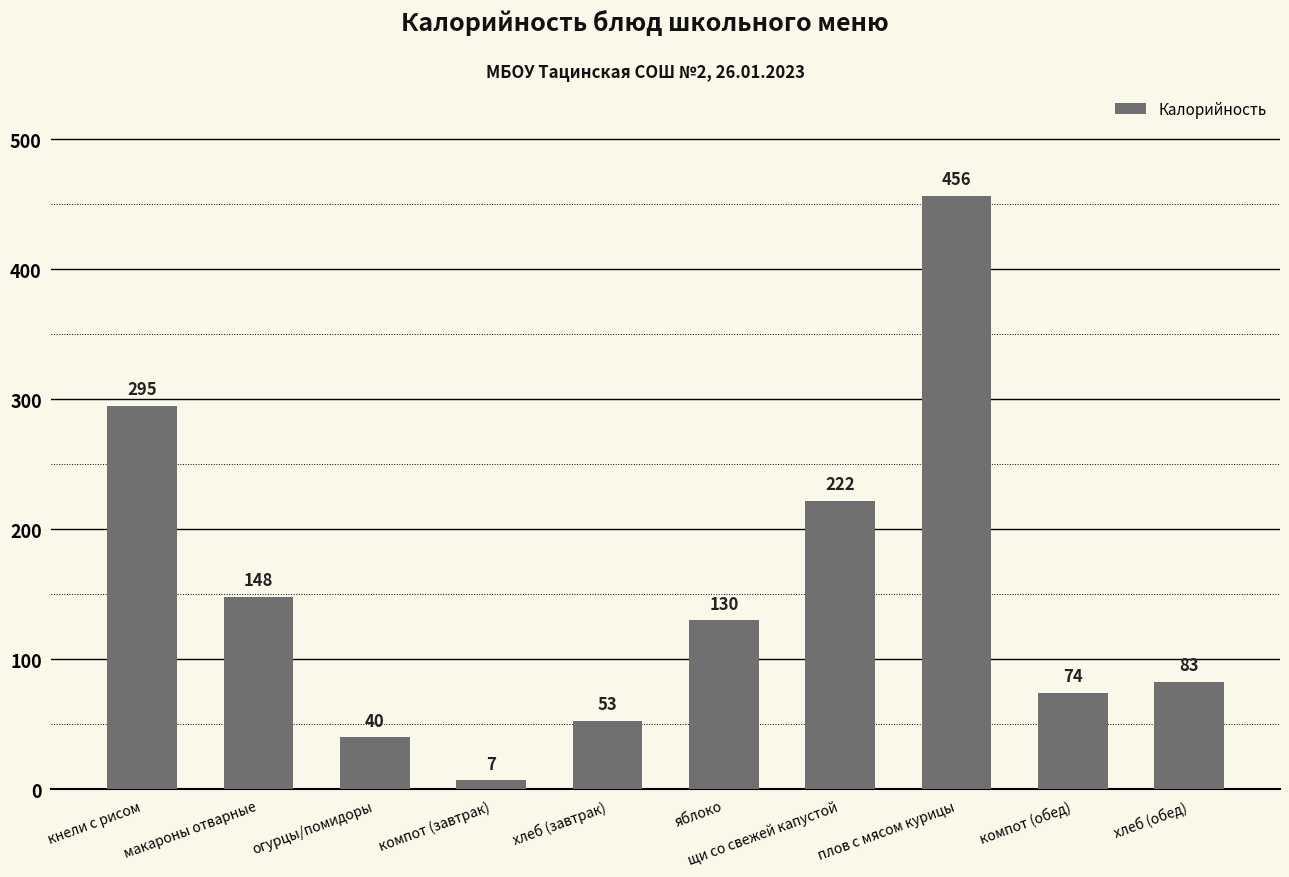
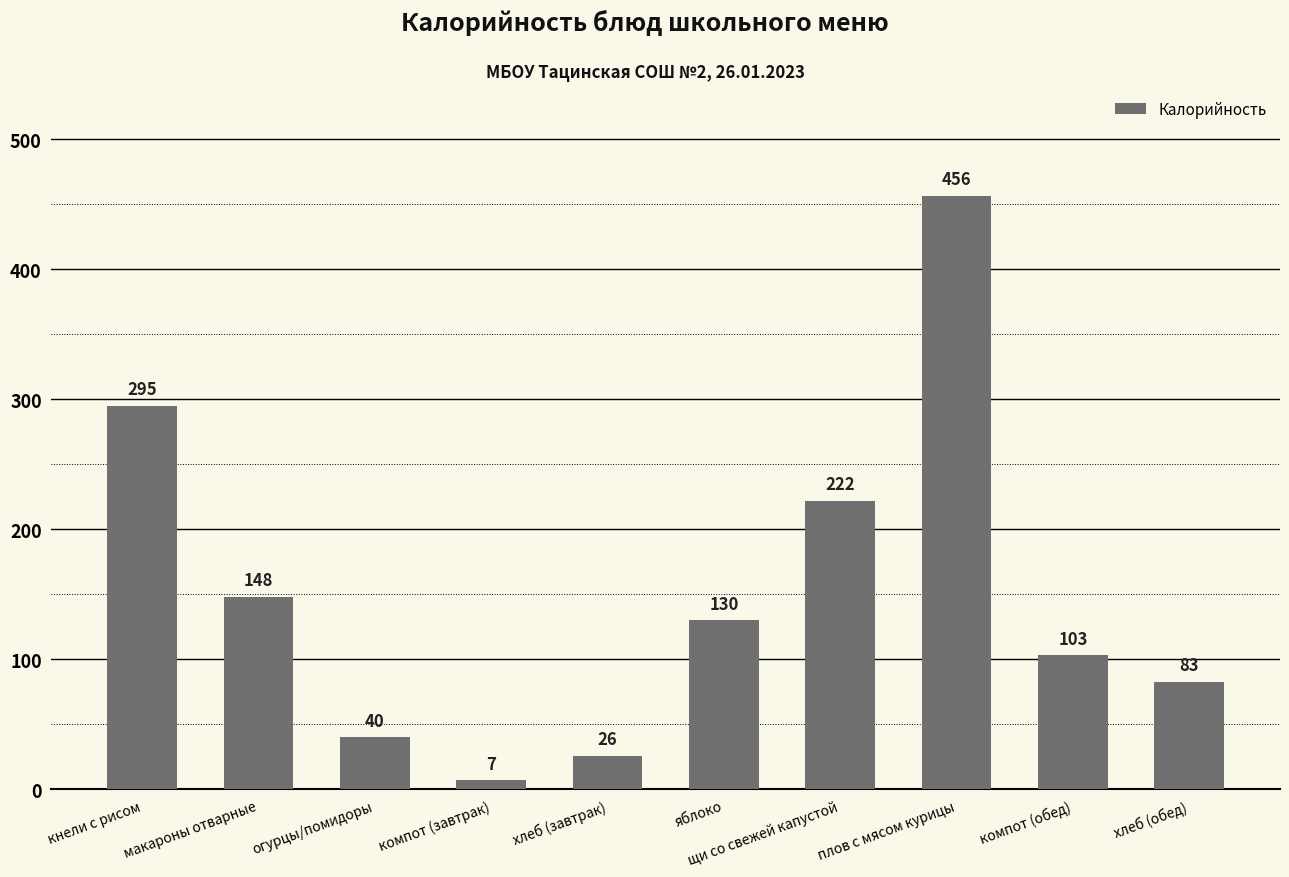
  {
    "кнели с рисом": 295,
    "макароны отварные": 148,
    "огурцы/помидоры": 40,
    "компот (завтрак)": 7,
-   "хлеб (завтрак)": 53,
+   "хлеб (завтрак)": 26,
    "яблоко": 130,
    "щи со свежей капустой": 222,
    "плов с мясом курицы": 456,
-   "компот (обед)": 74,
+   "компот (обед)": 103,
    "хлеб (обед)": 83
  }
